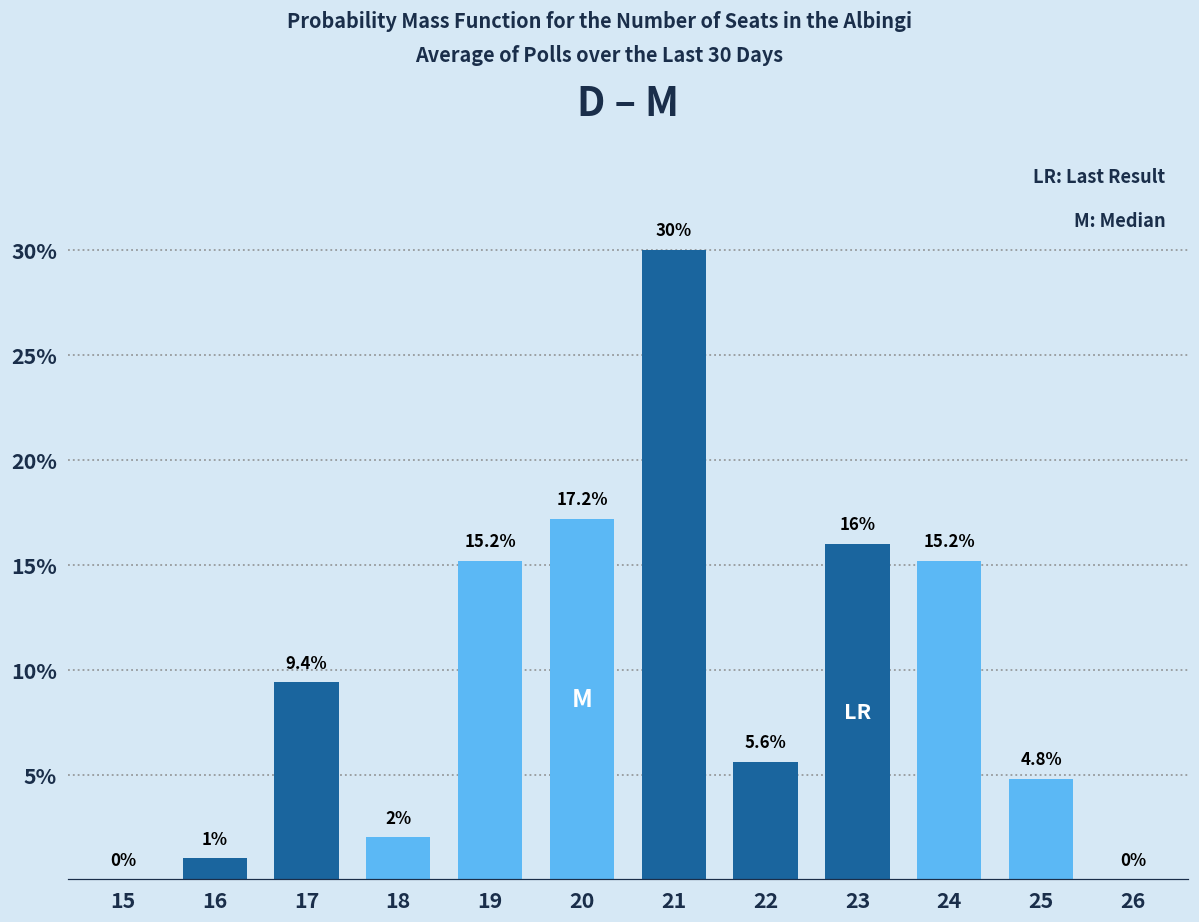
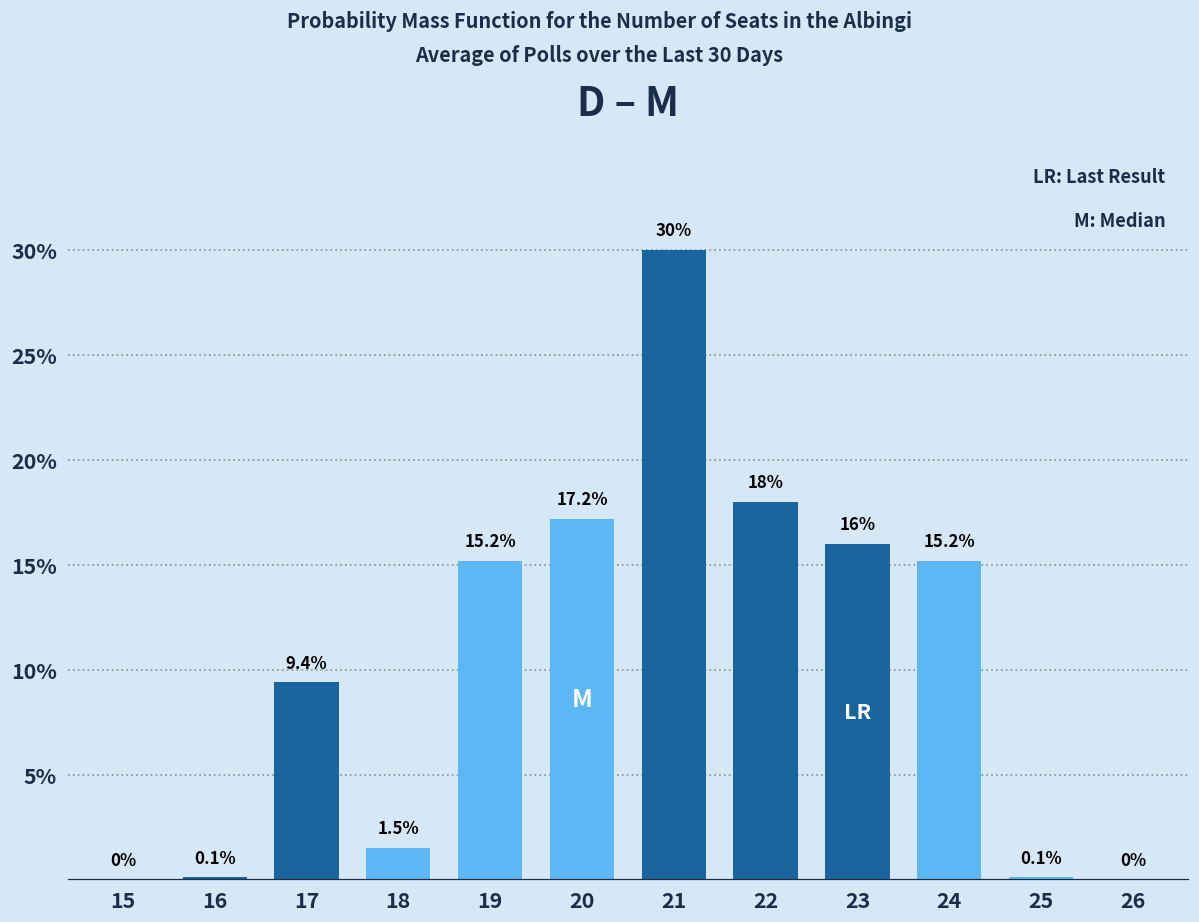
  {
    "15": "0%",
-   "16": "1%",
+   "16": "0.1%",
    "17": "9.4%",
-   "18": "2%",
+   "18": "1.5%",
    "19": "15.2%",
    "20": "17.2%",
    "21": "30%",
-   "22": "5.6%",
+   "22": "18%",
    "23": "16%",
    "24": "15.2%",
-   "25": "4.8%",
+   "25": "0.1%",
    "26": "0%"
  }
